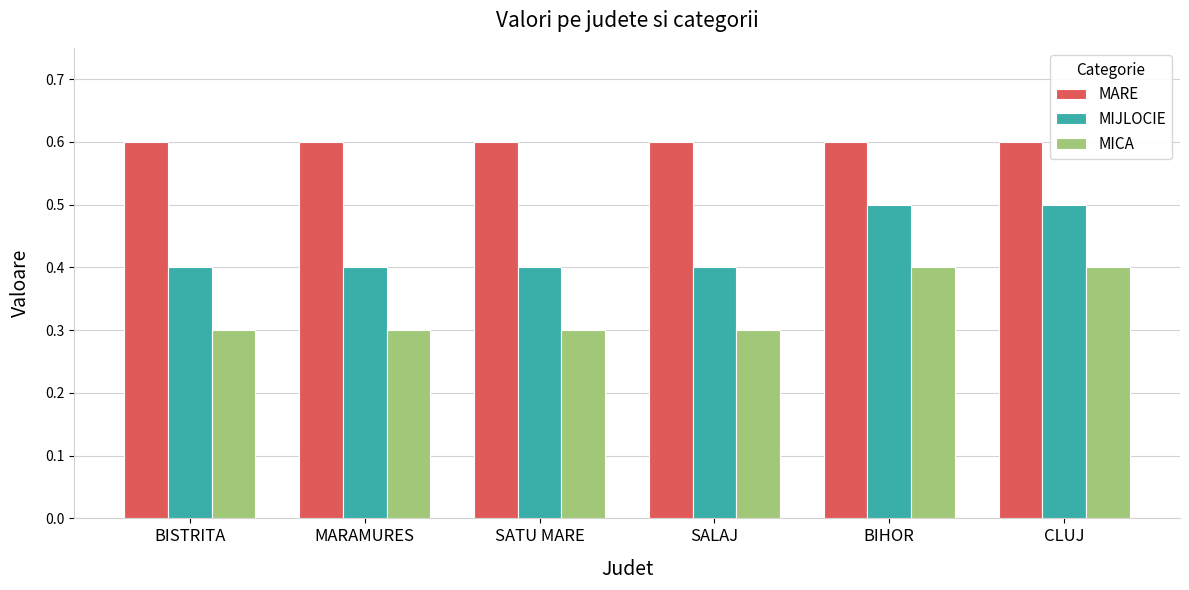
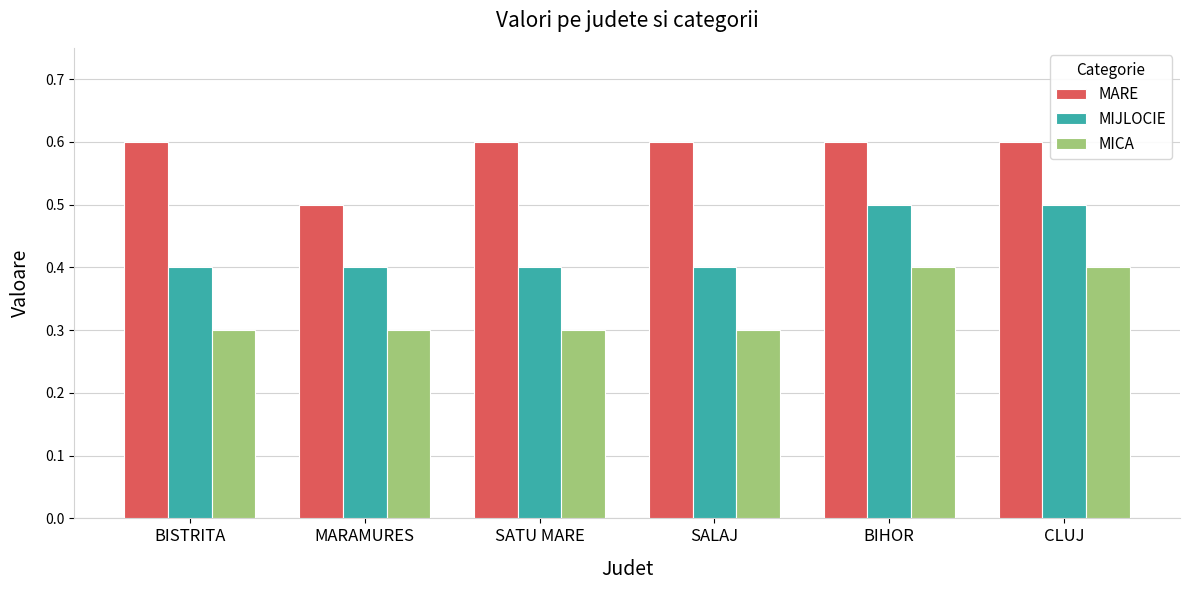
  {
    "MARE": {
      "BISTRITA": 0.6,
-     "MARAMURES": 0.6,
+     "MARAMURES": 0.5,
      "SATU MARE": 0.6,
      "SALAJ": 0.6,
      "BIHOR": 0.6,
      "CLUJ": 0.6
    },
    "MIJLOCIE": {
      "BISTRITA": 0.4,
      "MARAMURES": 0.4,
      "SATU MARE": 0.4,
      "SALAJ": 0.4,
      "BIHOR": 0.5,
      "CLUJ": 0.5
    },
    "MICA": {
      "BISTRITA": 0.3,
      "MARAMURES": 0.3,
      "SATU MARE": 0.3,
      "SALAJ": 0.3,
      "BIHOR": 0.4,
      "CLUJ": 0.4
    }
  }
